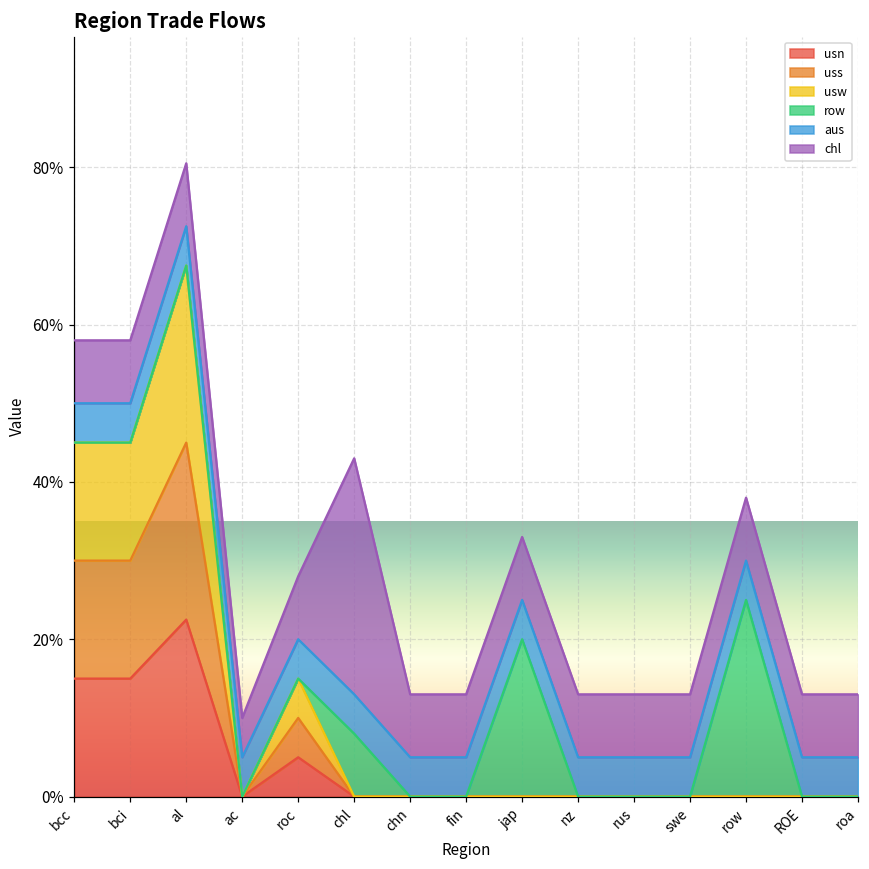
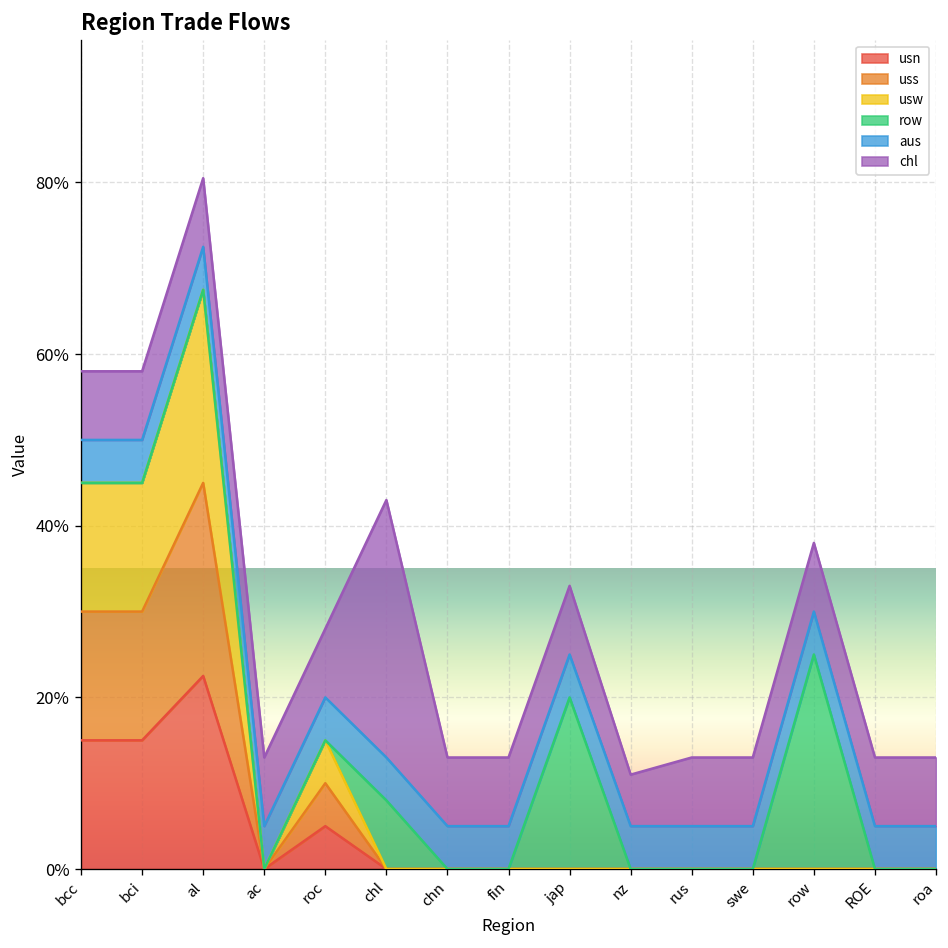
  {
    "row": {
      "chl": "8%",
      "jap": "20%",
      "row": "25%"
    },
    "aus": {
      "bcc": "5%",
      "bci": "5%",
      "al": "5%",
      "ac": "5%",
      "roc": "5%",
      "chl": "5%",
      "chn": "5%",
      "fin": "5%",
      "jap": "5%",
      "nz": "5%",
      "rus": "5%",
      "swe": "5%",
      "row": "5%",
      "ROE": "5%",
      "roa": "5%"
    },
    "chl": {
      "bcc": "8%",
      "bci": "8%",
      "al": "8%",
-     "ac": "5%",
+     "ac": "8%",
      "roc": "8%",
      "chl": "30%",
      "chn": "8%",
      "fin": "8%",
      "jap": "8%",
-     "nz": "8%",
+     "nz": "6%",
      "rus": "8%",
      "swe": "8%",
      "row": "8%",
      "ROE": "8%",
      "roa": "8%"
    }
  }
